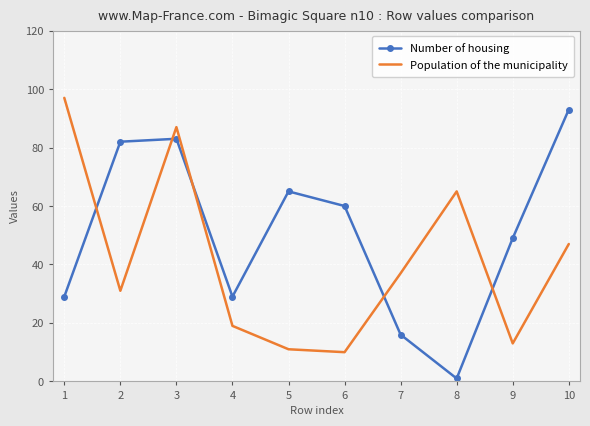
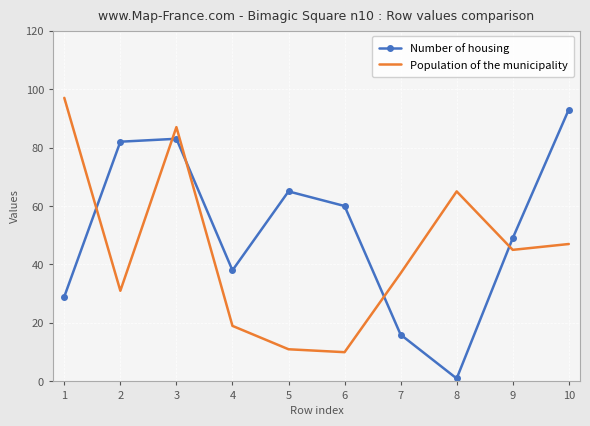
  {
    "Number of housing": {
      "1": 29,
      "2": 82,
      "3": 83,
-     "4": 29,
+     "4": 38,
      "5": 65,
      "6": 60,
      "7": 16,
      "8": 1,
      "9": 49,
      "10": 93
    },
    "Population of the municipality": {
      "1": 97,
      "2": 31,
      "3": 87,
      "4": 19,
      "5": 11,
      "6": 10,
      "7": 37,
      "8": 65,
-     "9": 13,
+     "9": 45,
      "10": 47
    }
  }
